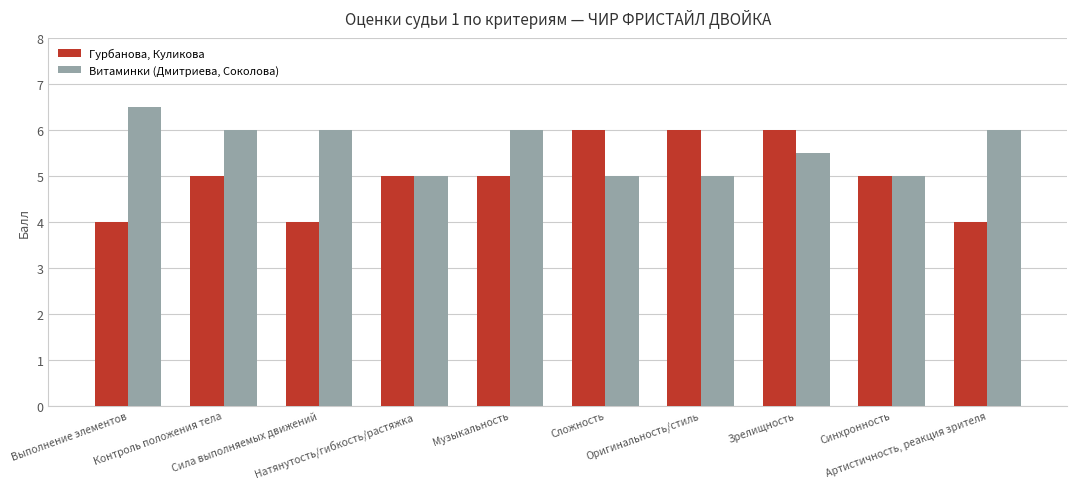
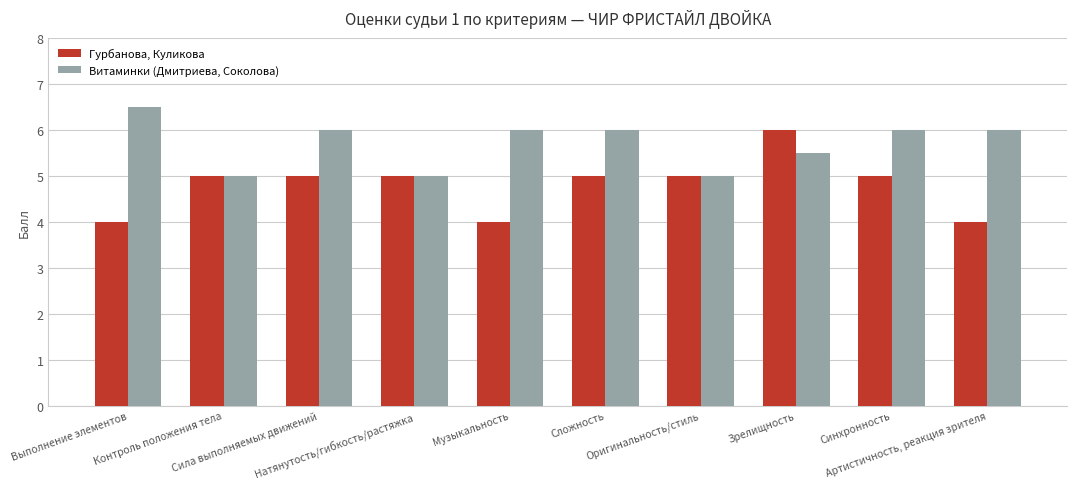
  {
    "Гурбанова, Куликова": {
      "Выполнение элементов": 4,
      "Контроль положения тела": 5,
-     "Сила выполняемых движений": 4,
+     "Сила выполняемых движений": 5,
      "Натянутость/гибкость/растяжка": 5,
-     "Музыкальность": 5,
-     "Сложность": 6,
-     "Оригинальность/стиль": 6,
+     "Музыкальность": 4,
+     "Сложность": 5,
+     "Оригинальность/стиль": 5,
      "Зрелищность": 6,
      "Синхронность": 5,
      "Артистичность, реакция зрителя": 4
    },
    "Витаминки (Дмитриева, Соколова)": {
      "Выполнение элементов": 6.5,
-     "Контроль положения тела": 6,
+     "Контроль положения тела": 5,
      "Сила выполняемых движений": 6,
      "Натянутость/гибкость/растяжка": 5,
      "Музыкальность": 6,
-     "Сложность": 5,
+     "Сложность": 6,
      "Оригинальность/стиль": 5,
      "Зрелищность": 5.5,
-     "Синхронность": 5,
+     "Синхронность": 6,
      "Артистичность, реакция зрителя": 6
    }
  }
